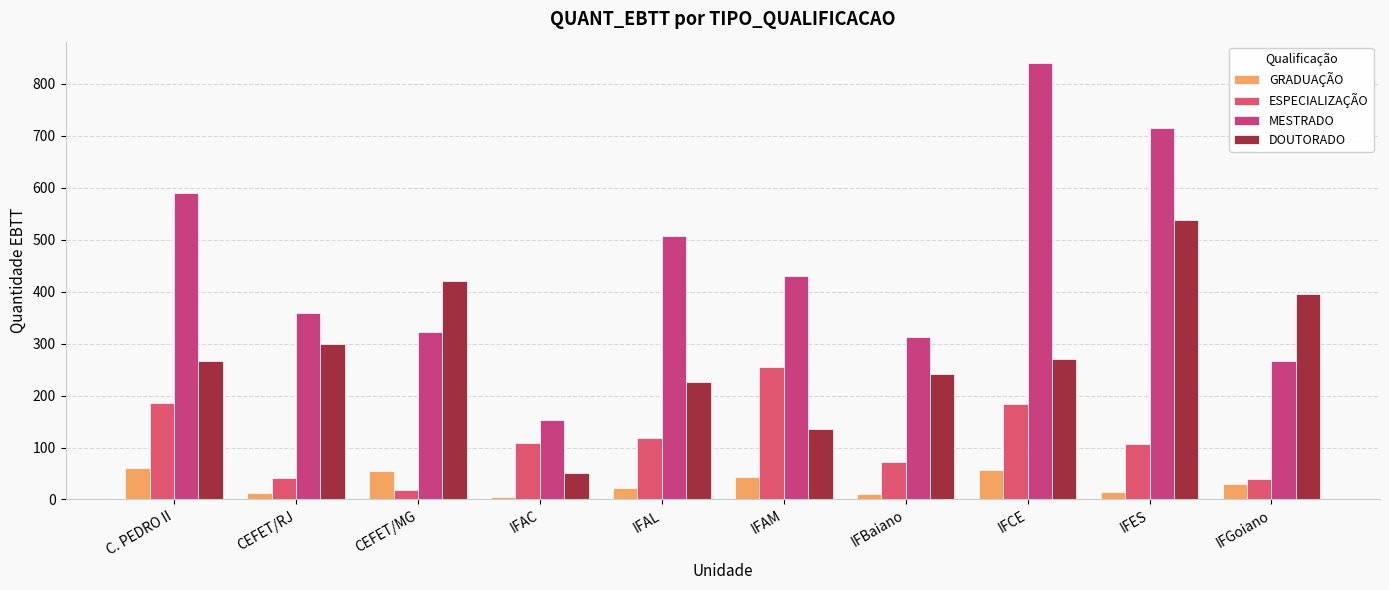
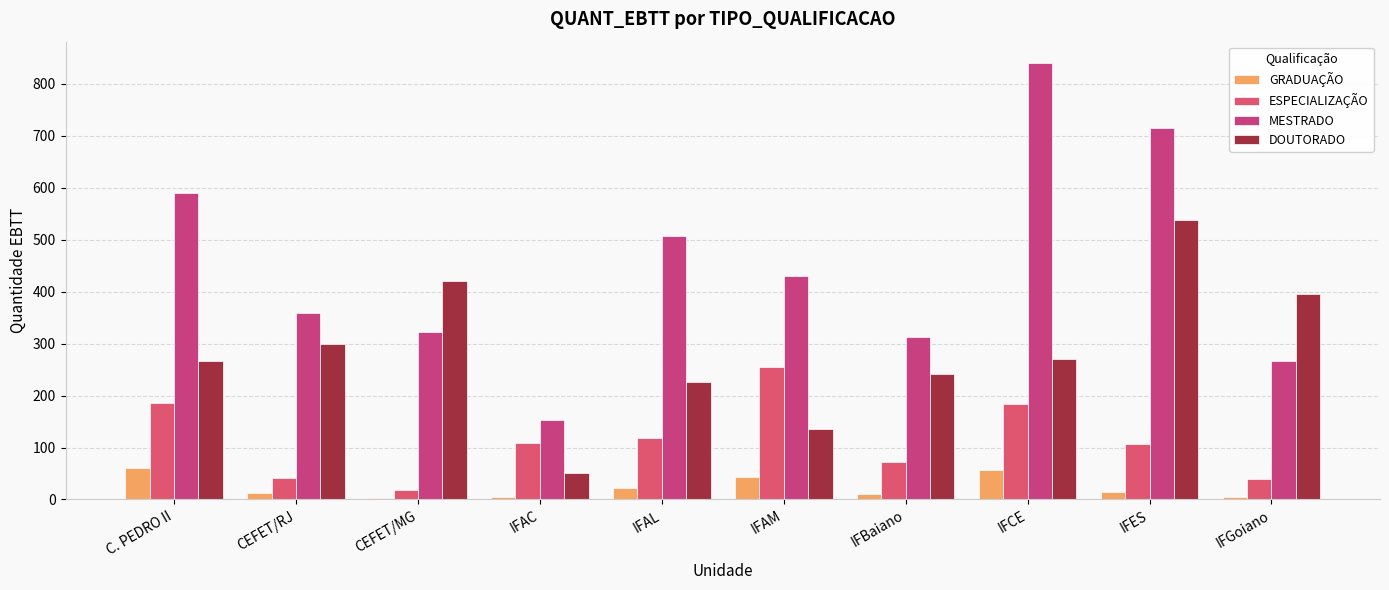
  {
    "GRADUAÇÃO": {
      "C. PEDRO II": 60,
      "CEFET/RJ": 10,
-     "CEFET/MG": 50,
+     "CEFET/MG": 0,
      "IFAL": 20,
      "IFAM": 40,
      "IFBaiano": 10,
      "IFCE": 60,
      "IFES": 20,
-     "IFGoiano": 30
+     "IFGoiano": 0
    },
    "DOUTORADO": {
      "C. PEDRO II": 270,
      "CEFET/RJ": 300,
      "CEFET/MG": 420,
      "IFAC": 50,
      "IFAL": 230,
      "IFAM": 140,
      "IFBaiano": 240,
      "IFCE": 270,
      "IFES": 540,
      "IFGoiano": 400
    }
  }
